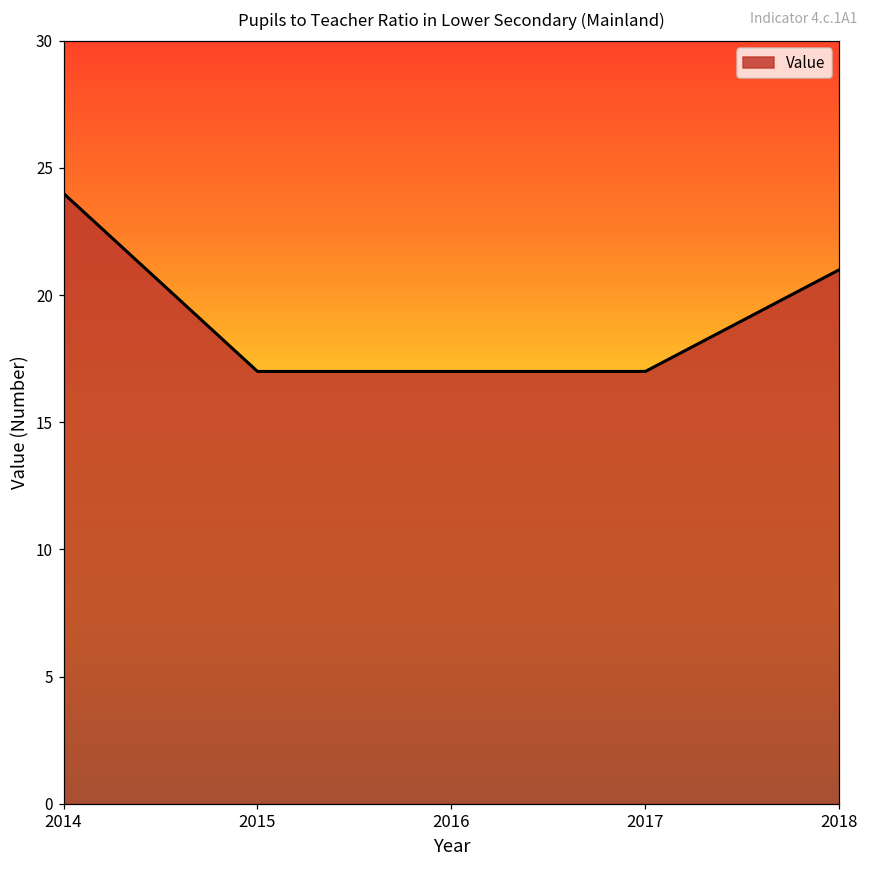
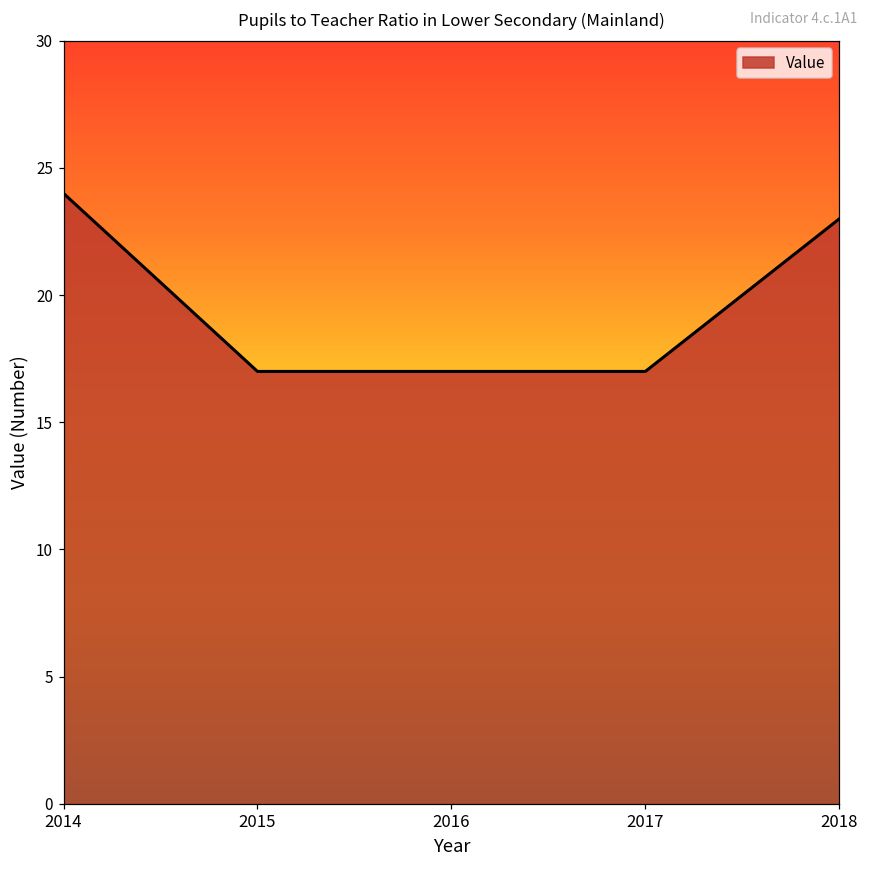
  {
    "2014": 24,
    "2015": 17,
    "2016": 17,
    "2017": 17,
-   "2018": 21
+   "2018": 23
  }
